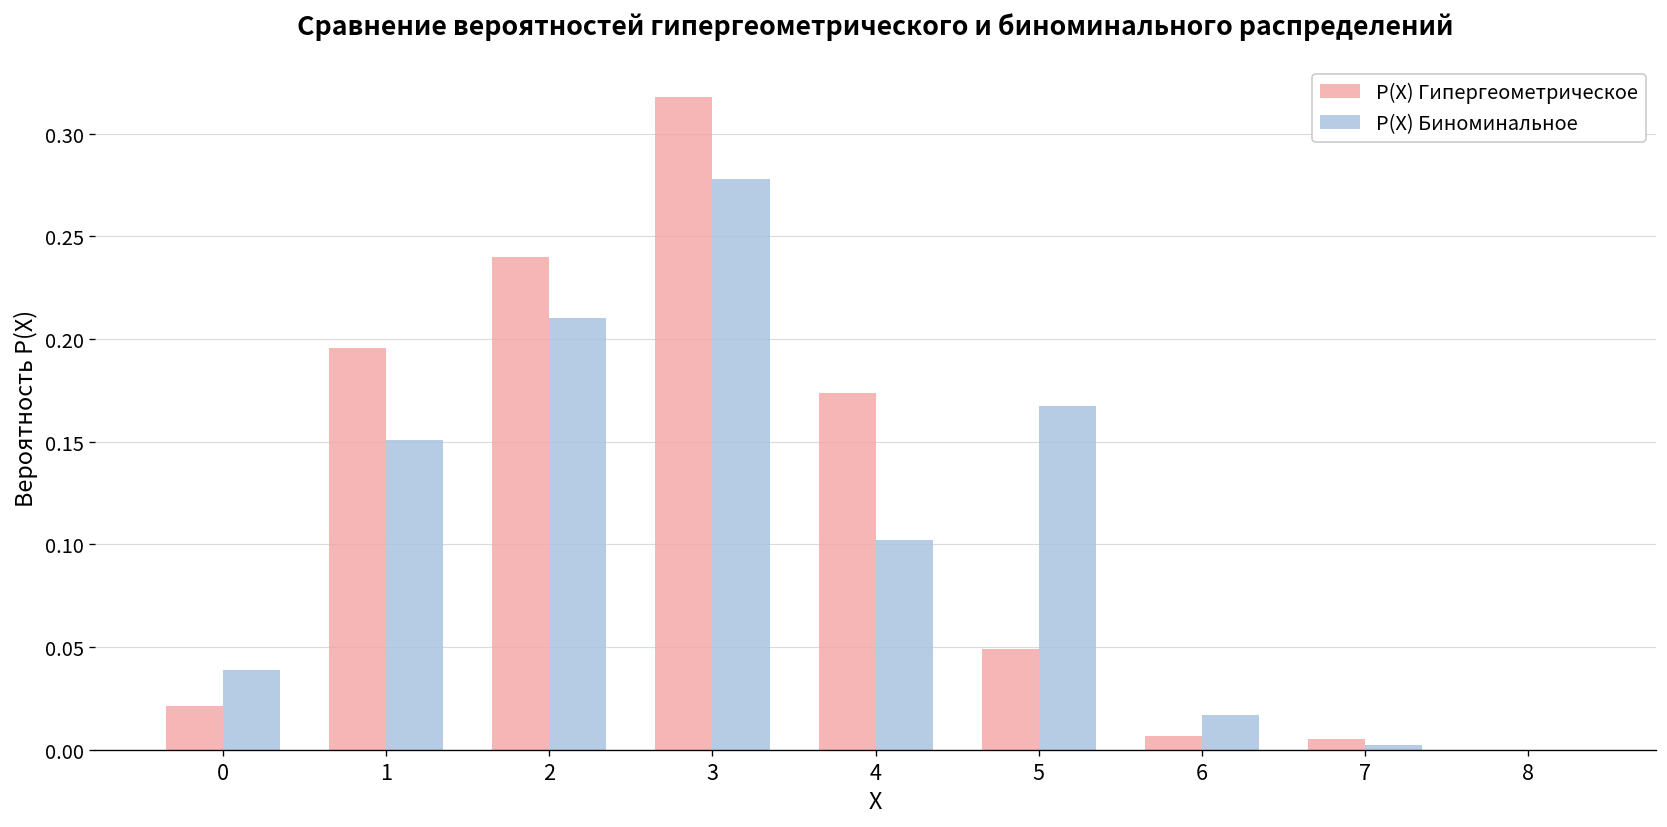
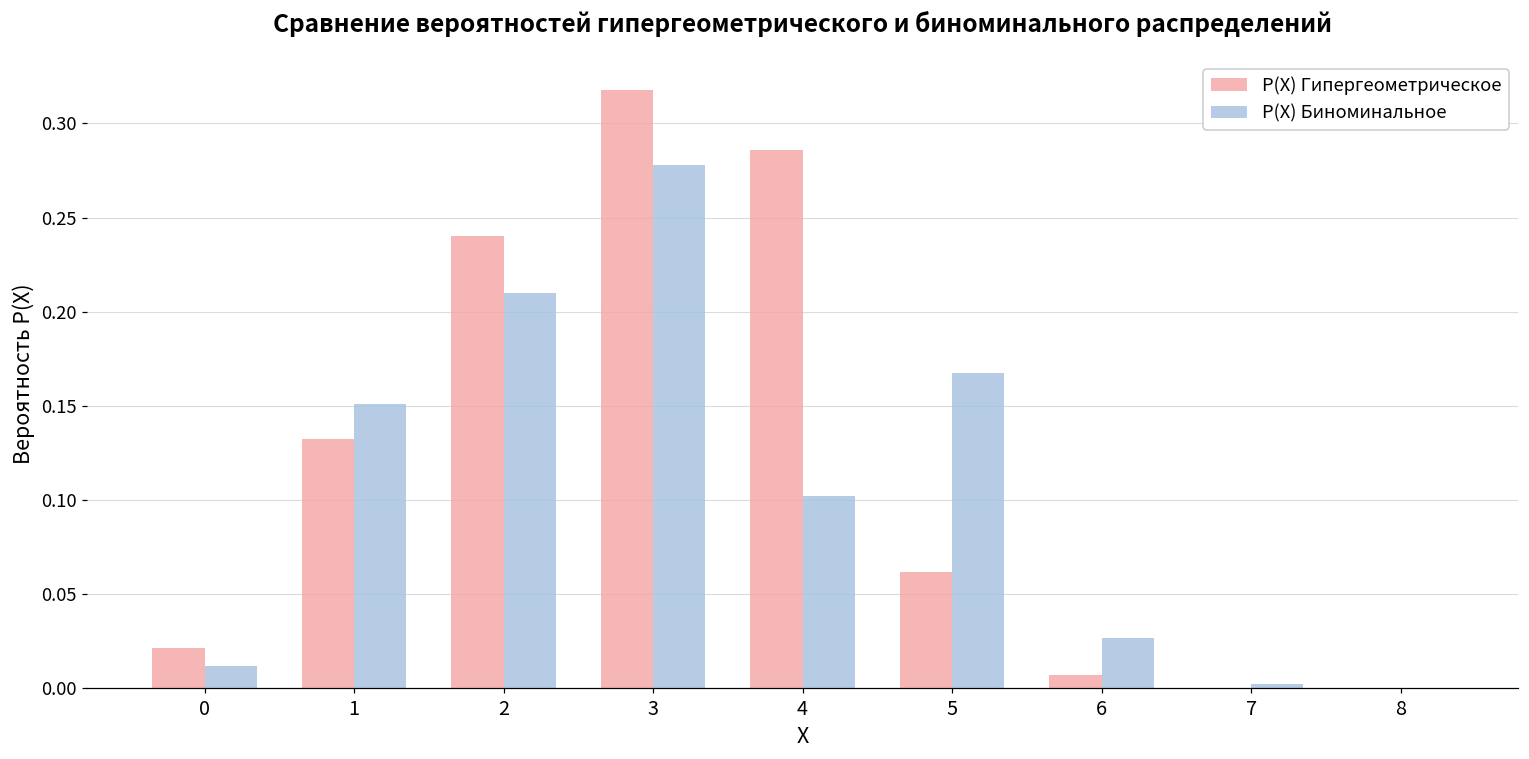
  {
    "P(X) Гипергеометрическое": {
      "0": 0.022,
-     "1": 0.196,
+     "1": 0.132,
      "2": 0.240,
      "3": 0.318,
-     "4": 0.174,
-     "5": 0.049,
+     "4": 0.286,
+     "5": 0.062,
      "6": 0.007,
-     "7": 0.005
+     "7": 0.000
    },
    "P(X) Биноминальное": {
-     "0": 0.039,
+     "0": 0.012,
      "1": 0.151,
      "2": 0.210,
      "3": 0.278,
      "4": 0.102,
      "5": 0.168,
-     "6": 0.017,
+     "6": 0.026,
      "7": 0.002
    }
  }
